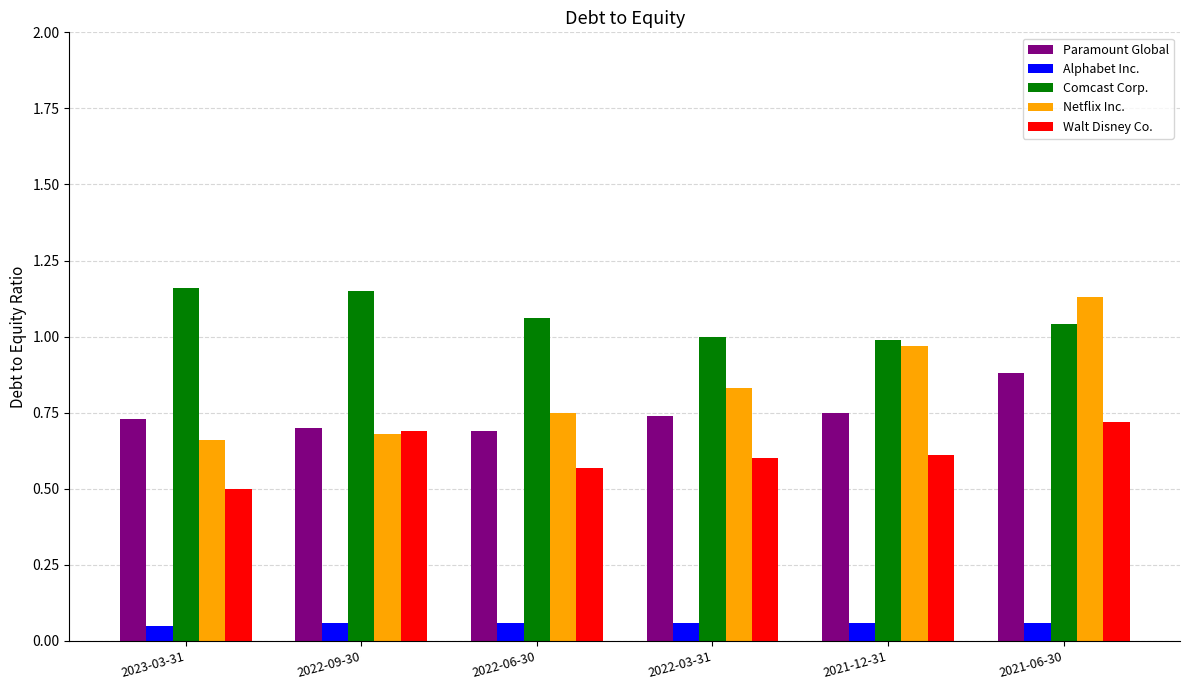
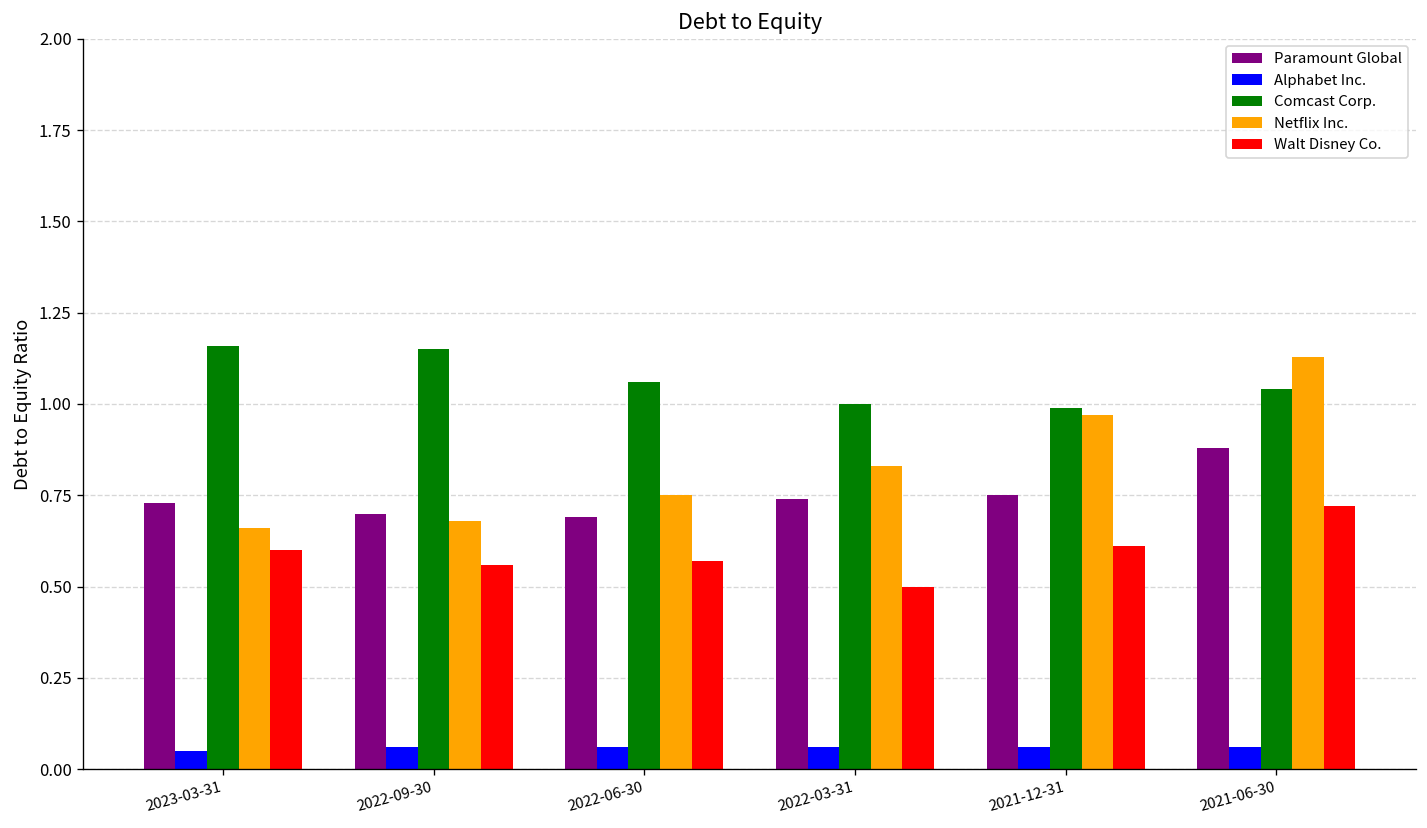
  {
    "Paramount Global": {
      "2023-03-31": 0.73,
      "2022-09-30": 0.70,
      "2022-06-30": 0.69,
      "2022-03-31": 0.74,
      "2021-12-31": 0.75,
      "2021-06-30": 0.88
    },
    "Alphabet Inc.": {
      "2023-03-31": 0.05,
      "2022-09-30": 0.06,
      "2022-06-30": 0.06,
      "2022-03-31": 0.06,
      "2021-12-31": 0.06,
      "2021-06-30": 0.06
    },
    "Comcast Corp.": {
      "2023-03-31": 1.16,
      "2022-09-30": 1.15,
      "2022-06-30": 1.06,
      "2022-03-31": 1.00,
      "2021-12-31": 0.99,
      "2021-06-30": 1.04
    },
    "Netflix Inc.": {
      "2023-03-31": 0.66,
      "2022-09-30": 0.68,
      "2022-06-30": 0.75,
      "2022-03-31": 0.83,
      "2021-12-31": 0.97,
      "2021-06-30": 1.13
    },
    "Walt Disney Co.": {
-     "2023-03-31": 0.5,
-     "2022-09-30": 0.69,
+     "2023-03-31": 0.6,
+     "2022-09-30": 0.56,
      "2022-06-30": 0.57,
-     "2022-03-31": 0.6,
+     "2022-03-31": 0.5,
      "2021-12-31": 0.61,
      "2021-06-30": 0.72
    }
  }
